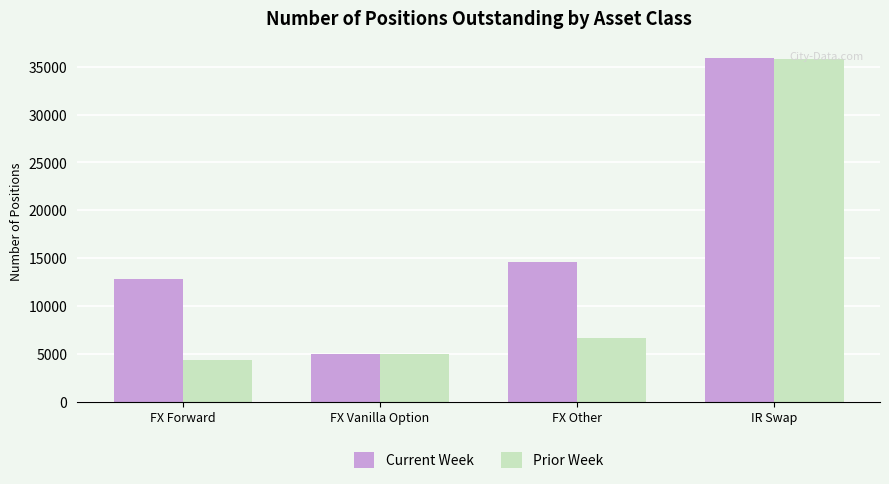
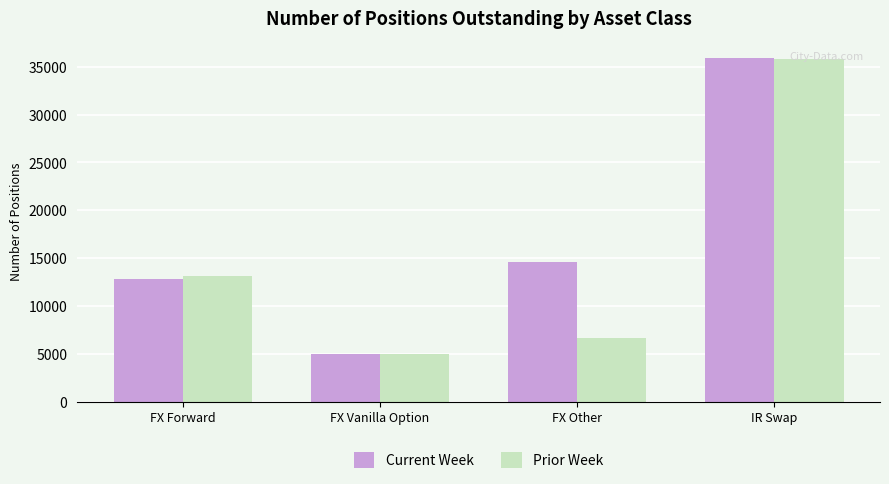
  {
    "Current Week": {
      "FX Forward": 13000,
      "FX Vanilla Option": 5000,
      "FX Other": 15000,
      "IR Swap": 36000
    },
    "Prior Week": {
-     "FX Forward": 4000,
+     "FX Forward": 13000,
      "FX Vanilla Option": 5000,
      "FX Other": 7000,
      "IR Swap": 36000
    }
  }
